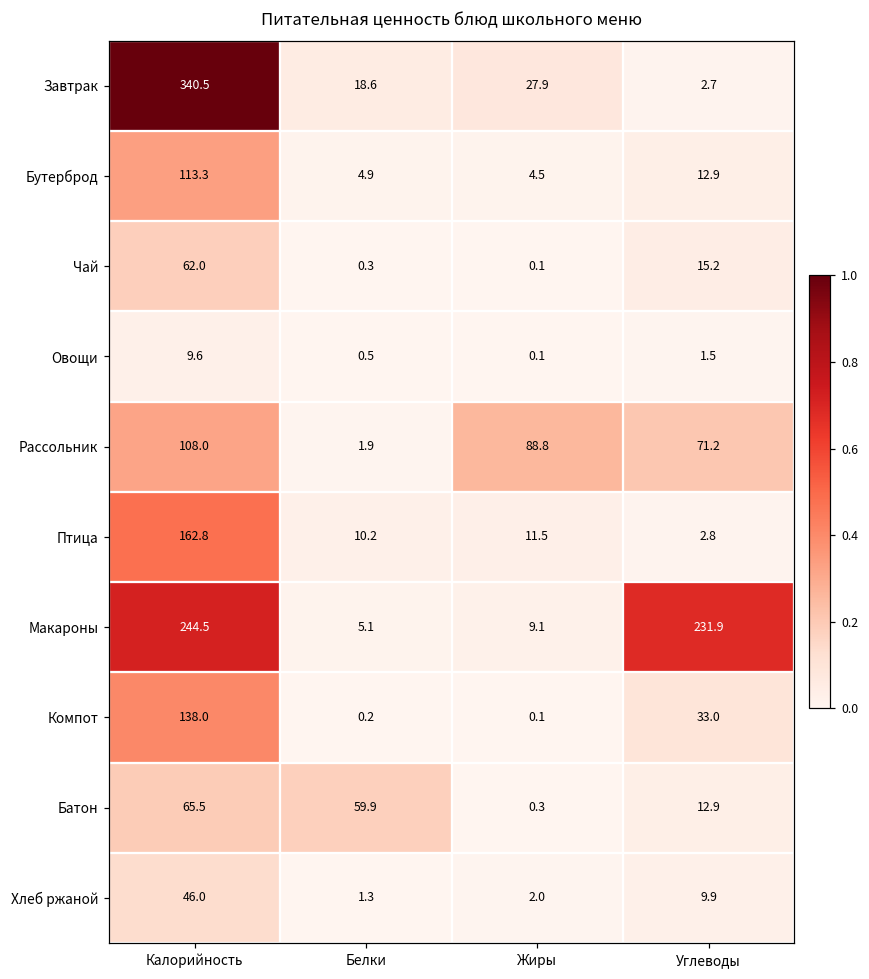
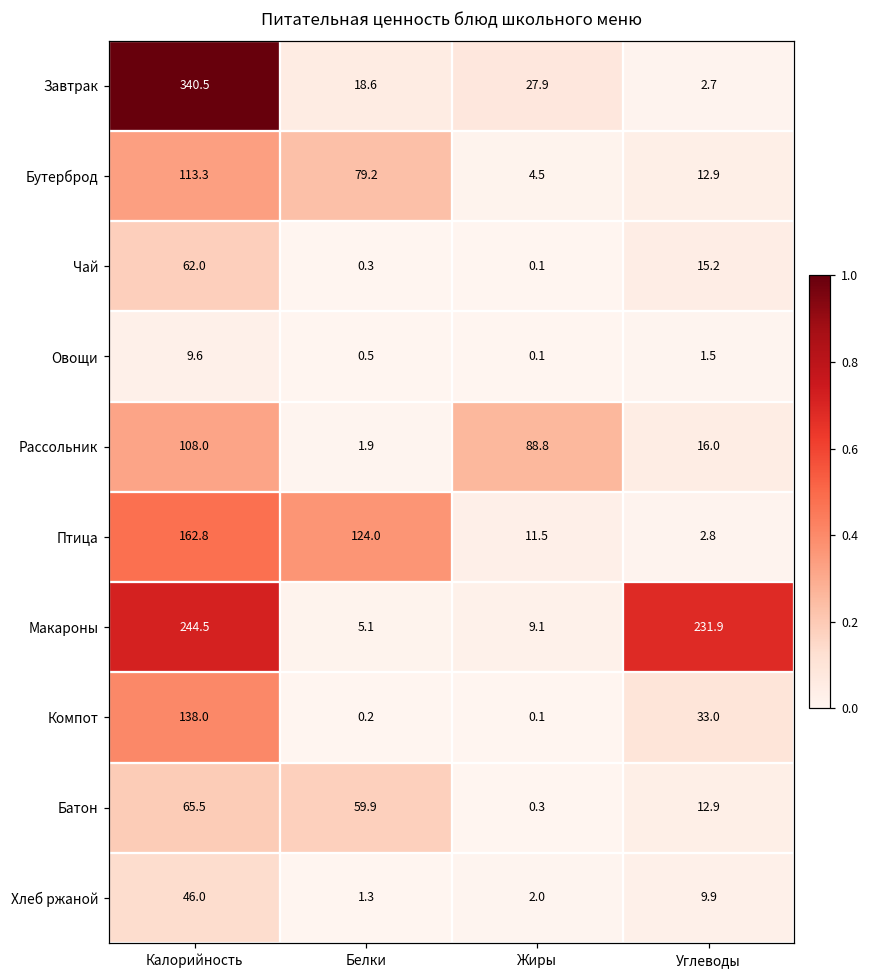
  {
    "Завтрак": {
      "Калорийность": 340.5,
      "Белки": 18.6,
      "Жиры": 27.9,
      "Углеводы": 2.7
    },
    "Бутерброд": {
      "Калорийность": 113.3,
-     "Белки": 4.9,
+     "Белки": 79.2,
      "Жиры": 4.5,
      "Углеводы": 12.9
    },
    "Чай": {
      "Калорийность": 62.0,
      "Белки": 0.3,
      "Жиры": 0.1,
      "Углеводы": 15.2
    },
    "Овощи": {
      "Калорийность": 9.6,
      "Белки": 0.5,
      "Жиры": 0.1,
      "Углеводы": 1.5
    },
    "Рассольник": {
      "Калорийность": 108.0,
      "Белки": 1.9,
      "Жиры": 88.8,
-     "Углеводы": 71.2
+     "Углеводы": 16.0
    },
    "Птица": {
      "Калорийность": 162.8,
-     "Белки": 10.2,
+     "Белки": 124.0,
      "Жиры": 11.5,
      "Углеводы": 2.8
    },
    "Макароны": {
      "Калорийность": 244.5,
      "Белки": 5.1,
      "Жиры": 9.1,
      "Углеводы": 231.9
    },
    "Компот": {
      "Калорийность": 138.0,
      "Белки": 0.2,
      "Жиры": 0.1,
      "Углеводы": 33.0
    },
    "Батон": {
      "Калорийность": 65.5,
      "Белки": 59.9,
      "Жиры": 0.3,
      "Углеводы": 12.9
    },
    "Хлеб ржаной": {
      "Калорийность": 46.0,
      "Белки": 1.3,
      "Жиры": 2.0,
      "Углеводы": 9.9
    }
  }
